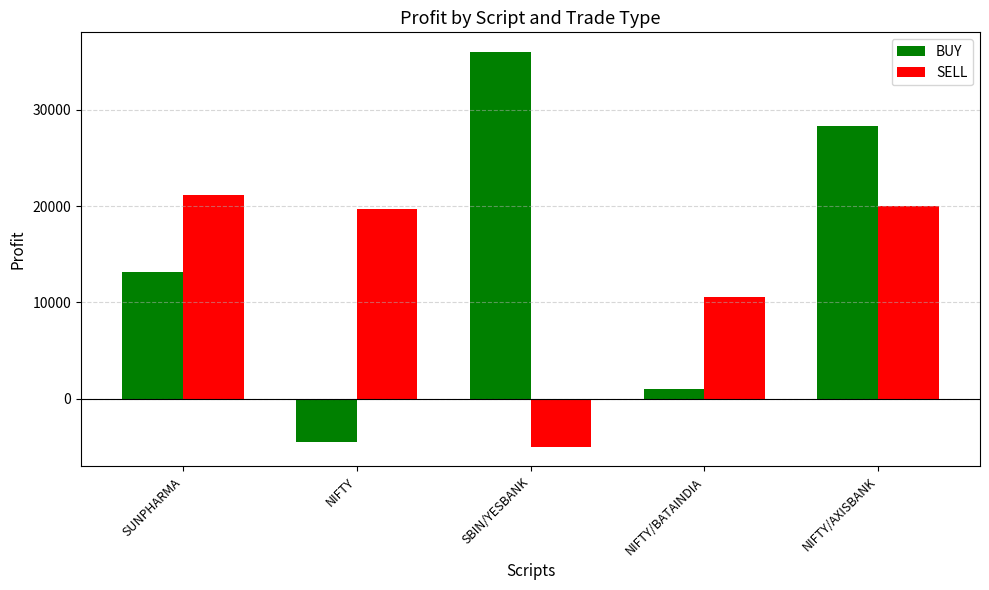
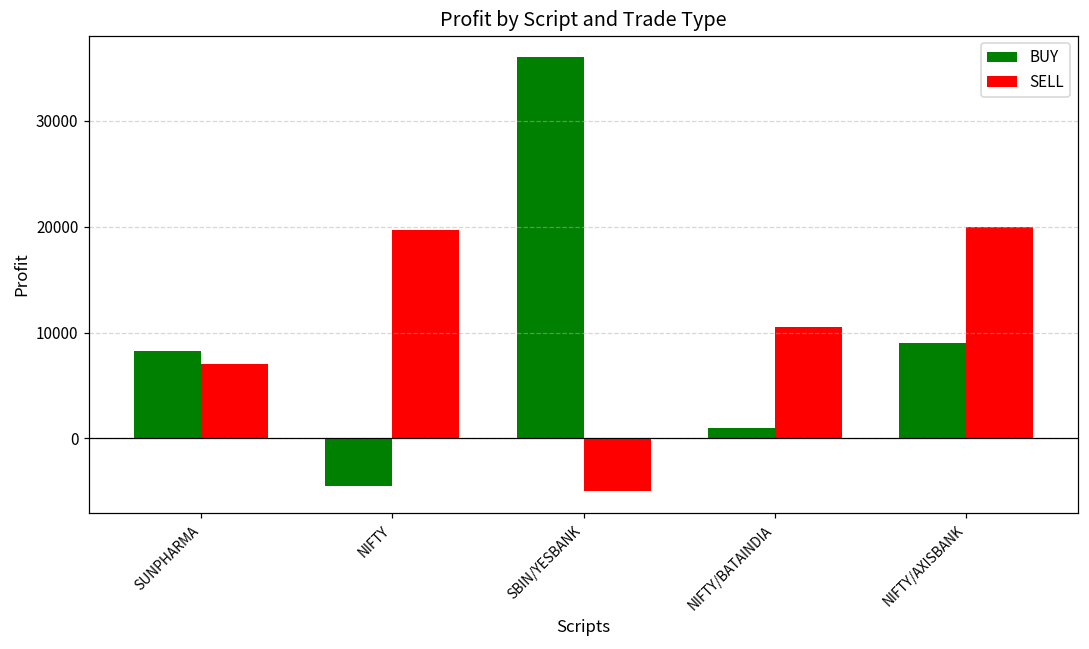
  {
    "BUY": {
-     "SUNPHARMA": 13000,
+     "SUNPHARMA": 8000,
      "NIFTY": -5000,
      "SBIN/YESBANK": 36000,
      "NIFTY/BATAINDIA": 1000,
-     "NIFTY/AXISBANK": 28000
+     "NIFTY/AXISBANK": 9000
    },
    "SELL": {
-     "SUNPHARMA": 21000,
+     "SUNPHARMA": 7000,
      "NIFTY": 20000,
      "SBIN/YESBANK": -5000,
      "NIFTY/BATAINDIA": 11000,
      "NIFTY/AXISBANK": 20000
    }
  }
